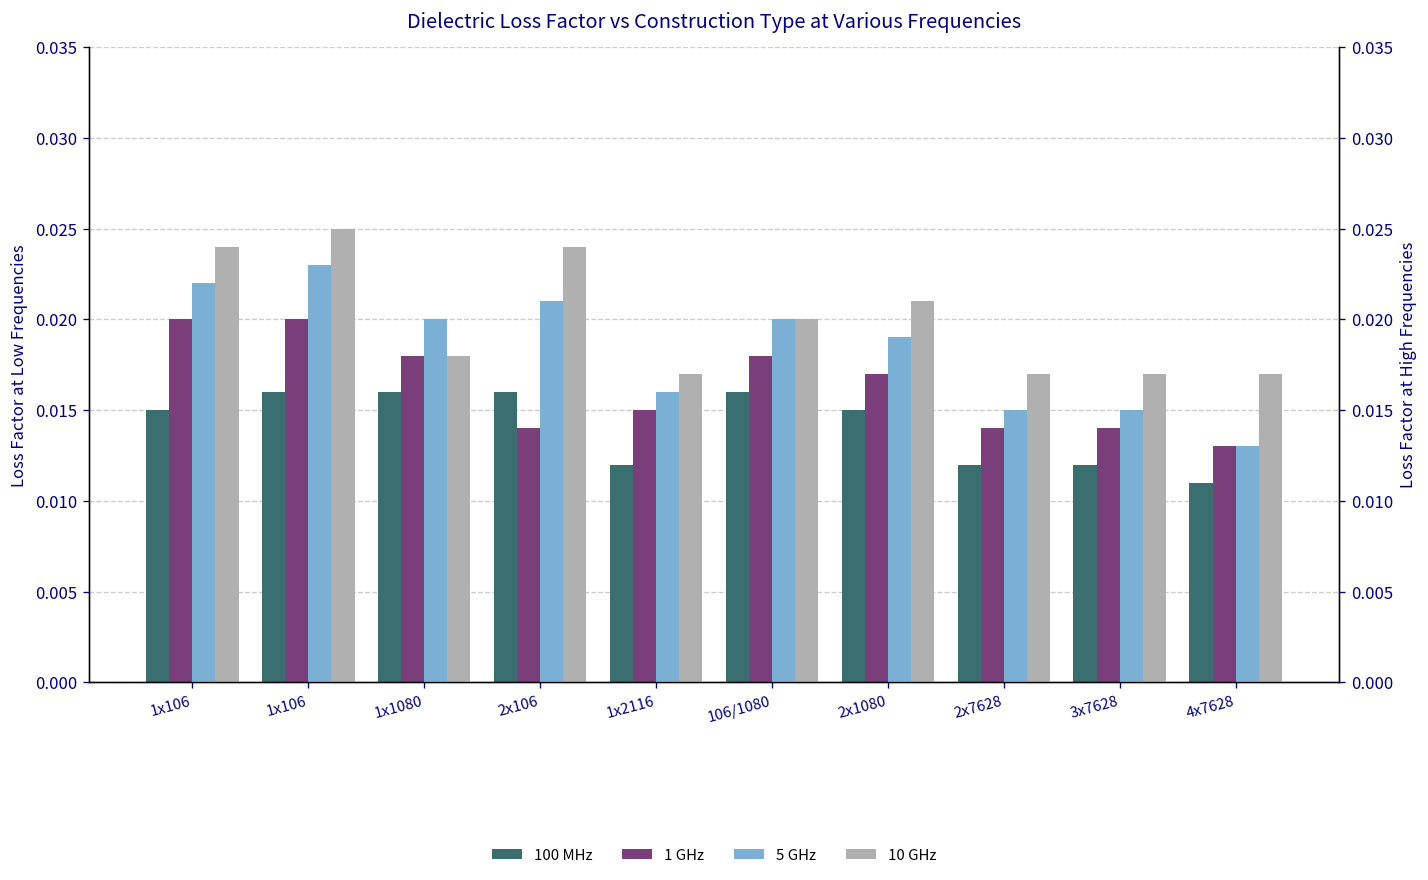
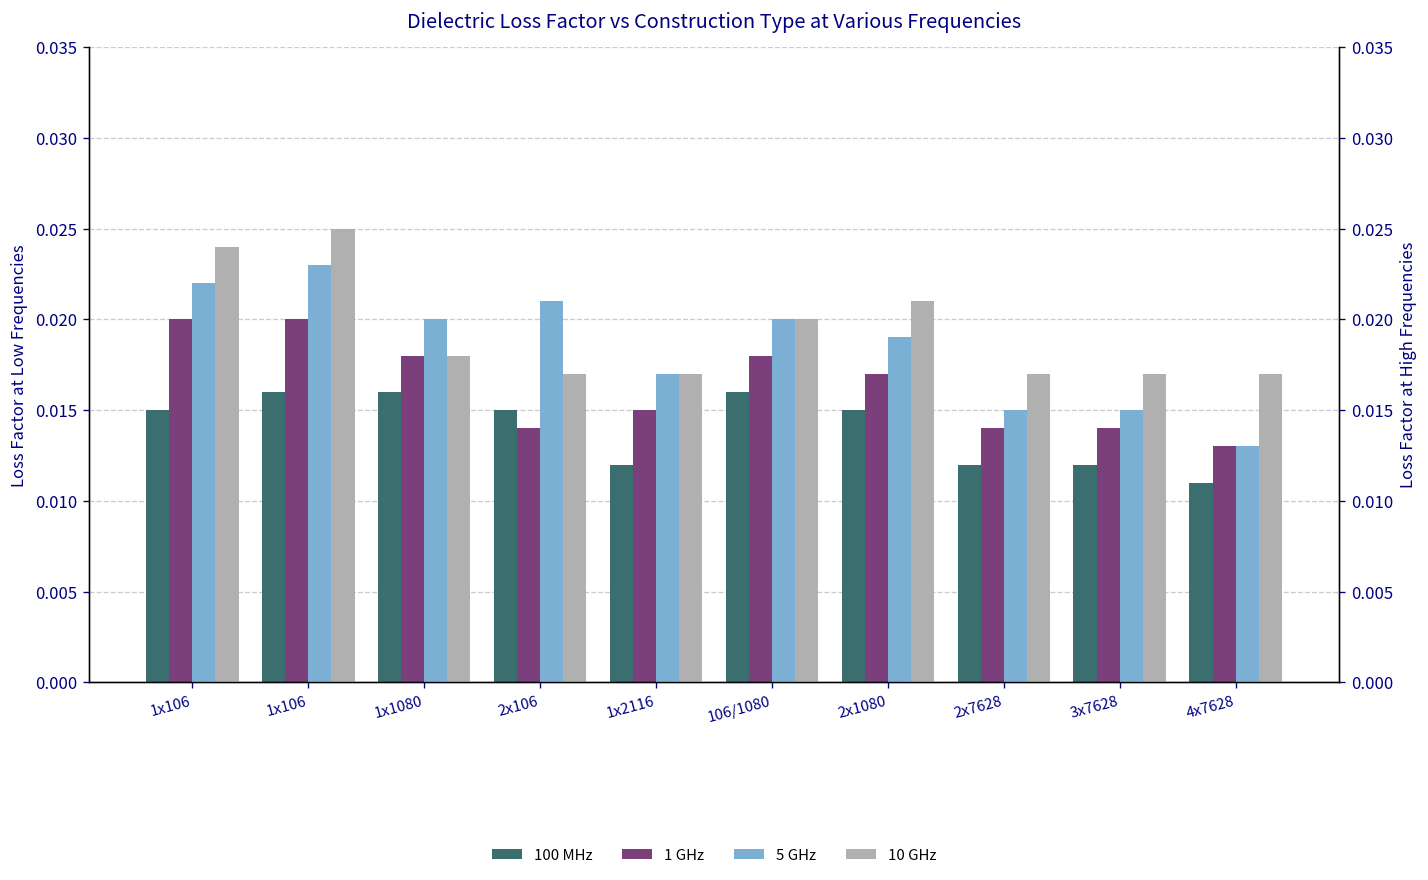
  {
    "100 MHz": {
      "1x1080": 0.016,
-     "2x106": 0.016,
+     "2x106": 0.015,
      "1x2116": 0.012,
      "106/1080": 0.016,
      "2x1080": 0.015,
      "2x7628": 0.012,
      "3x7628": 0.012,
      "4x7628": 0.011
    },
    "1 GHz": {
      "1x1080": 0.018,
      "2x106": 0.014,
      "1x2116": 0.015,
      "106/1080": 0.018,
      "2x1080": 0.017,
      "2x7628": 0.014,
      "3x7628": 0.014,
      "4x7628": 0.013
    },
    "5 GHz": {
      "1x1080": 0.020,
      "2x106": 0.021,
-     "1x2116": 0.016,
+     "1x2116": 0.017,
      "106/1080": 0.020,
      "2x1080": 0.019,
      "2x7628": 0.015,
      "3x7628": 0.015,
      "4x7628": 0.013
    },
    "10 GHz": {
      "1x1080": 0.018,
-     "2x106": 0.024,
+     "2x106": 0.017,
      "1x2116": 0.017,
      "106/1080": 0.020,
      "2x1080": 0.021,
      "2x7628": 0.017,
      "3x7628": 0.017,
      "4x7628": 0.017
    }
  }
